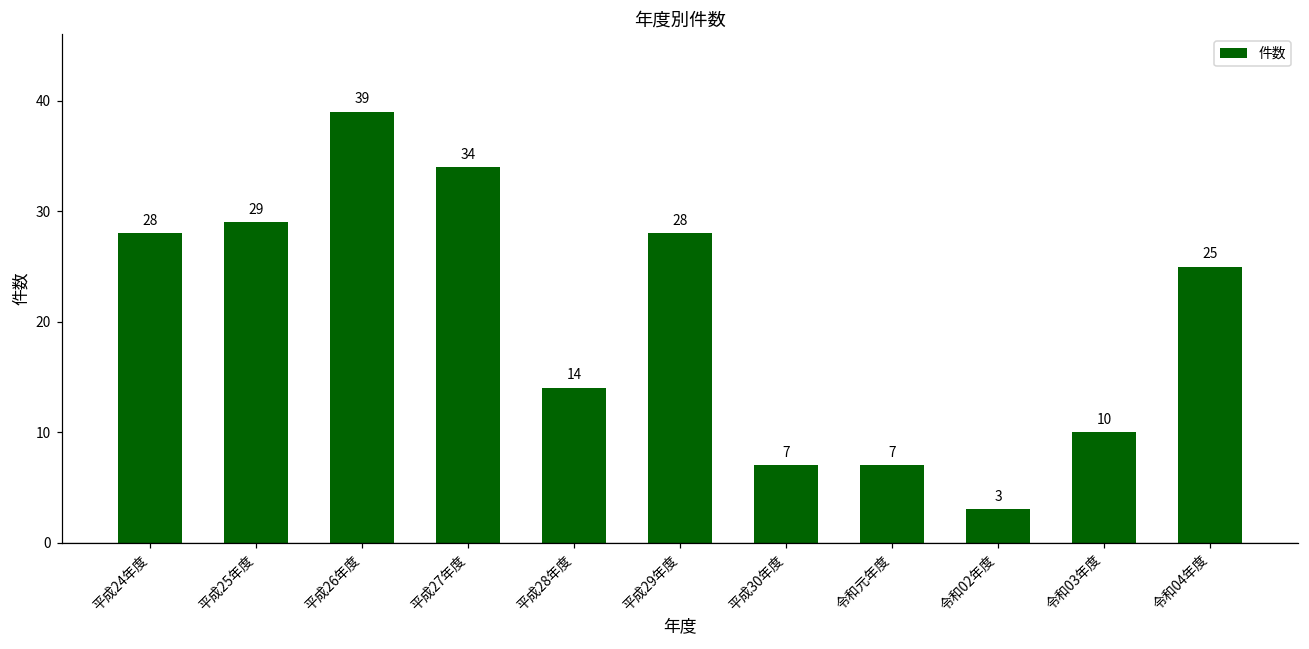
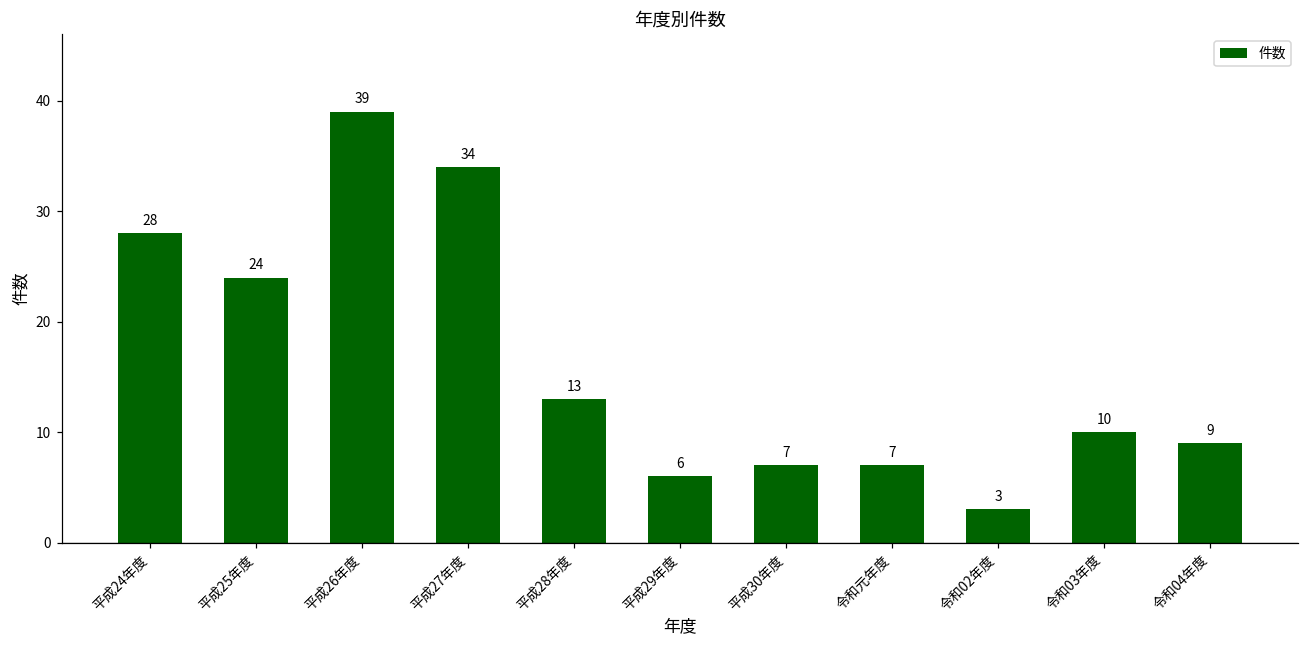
  {
    "平成24年度": 28,
-   "平成25年度": 29,
+   "平成25年度": 24,
    "平成26年度": 39,
    "平成27年度": 34,
-   "平成28年度": 14,
-   "平成29年度": 28,
+   "平成28年度": 13,
+   "平成29年度": 6,
    "平成30年度": 7,
    "令和元年度": 7,
    "令和02年度": 3,
    "令和03年度": 10,
-   "令和04年度": 25
+   "令和04年度": 9
  }
